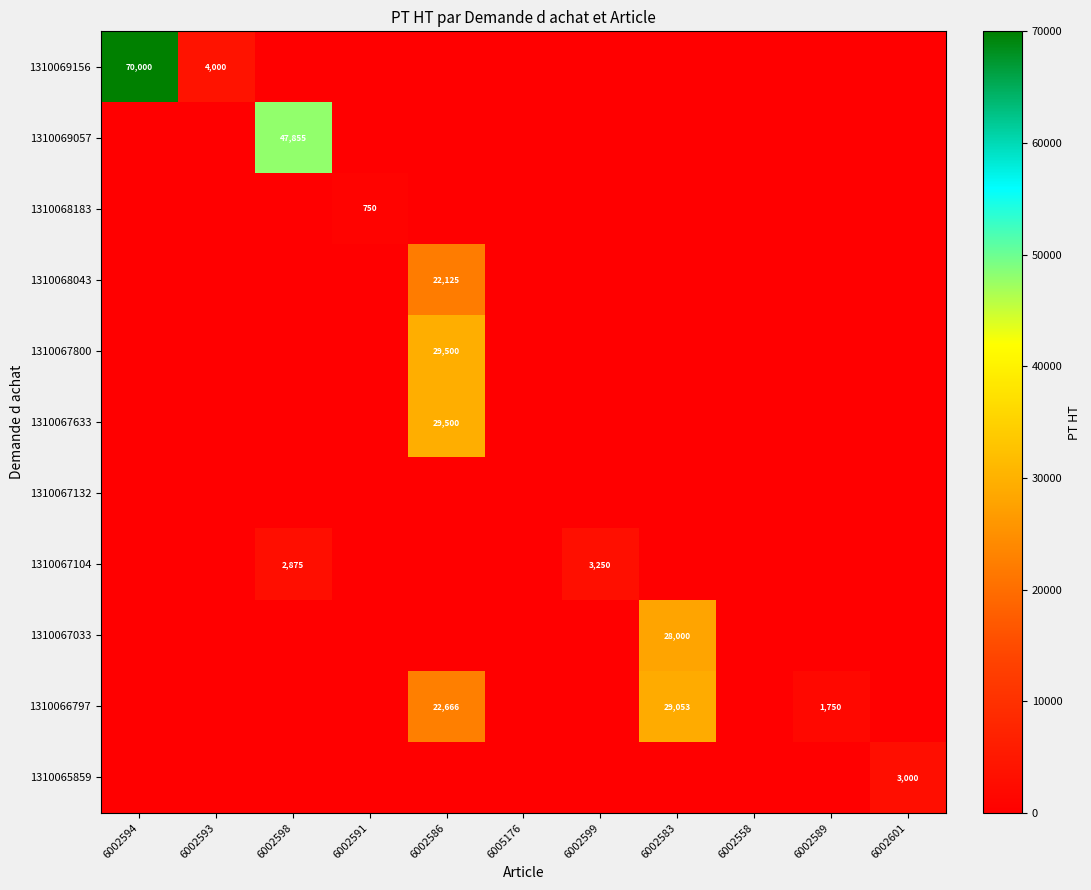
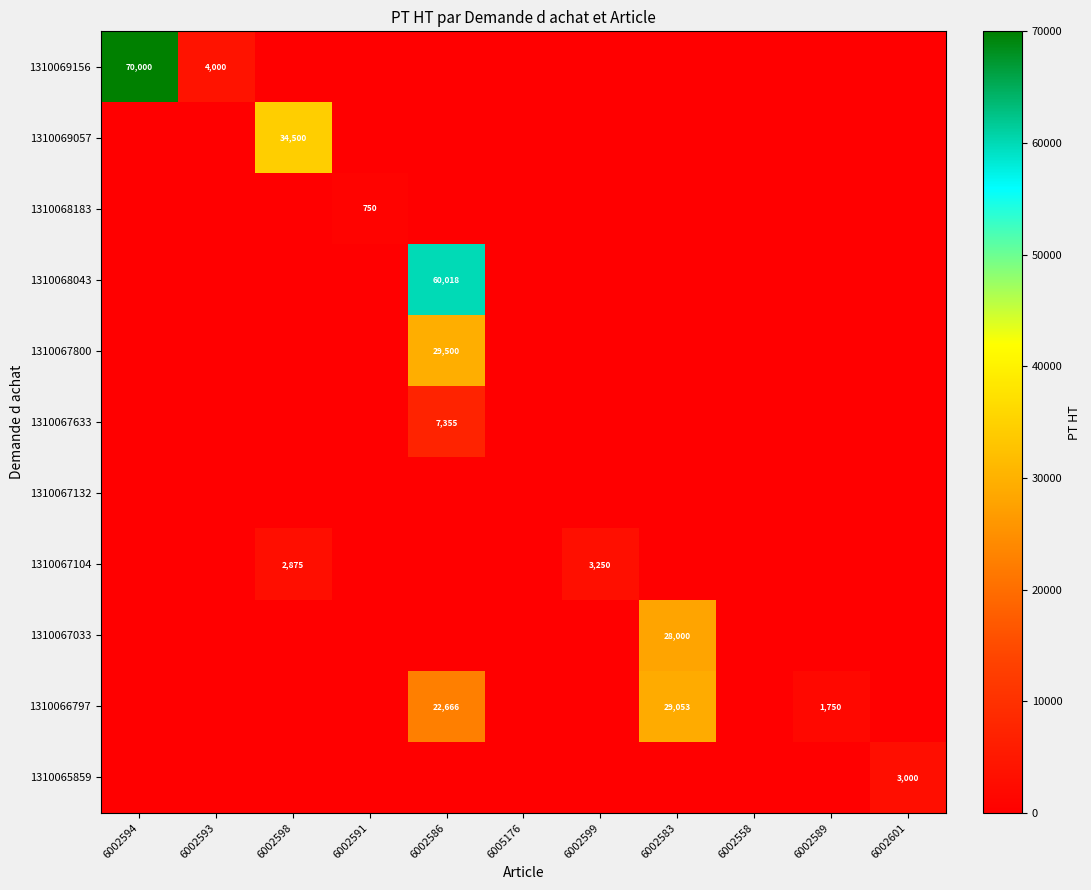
  {
    "1310069156": {
      "6002594": "70,000",
      "6002593": "4,000"
    },
    "1310069057": {
-     "6002598": "47,855"
+     "6002598": "34,500"
    },
    "1310068183": {
      "6002591": "750"
    },
    "1310068043": {
-     "6002586": "22,125"
+     "6002586": "60,018"
    },
    "1310067800": {
      "6002586": "29,500"
    },
    "1310067633": {
-     "6002586": "29,500"
+     "6002586": "7,355"
    },
    "1310067104": {
      "6002598": "2,875",
      "6002599": "3,250"
    },
    "1310067033": {
      "6002583": "28,000"
    },
    "1310066797": {
      "6002586": "22,666",
      "6002583": "29,053",
      "6002589": "1,750"
    },
    "1310065859": {
      "6002601": "3,000"
    }
  }
